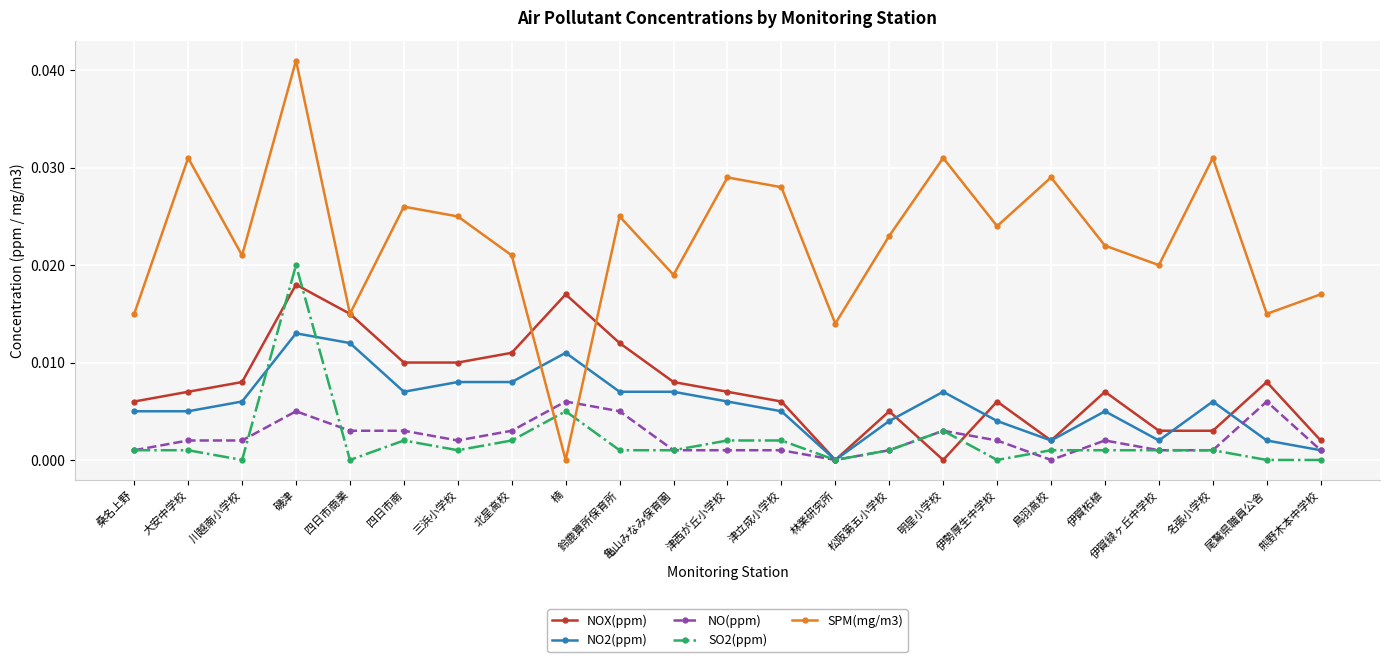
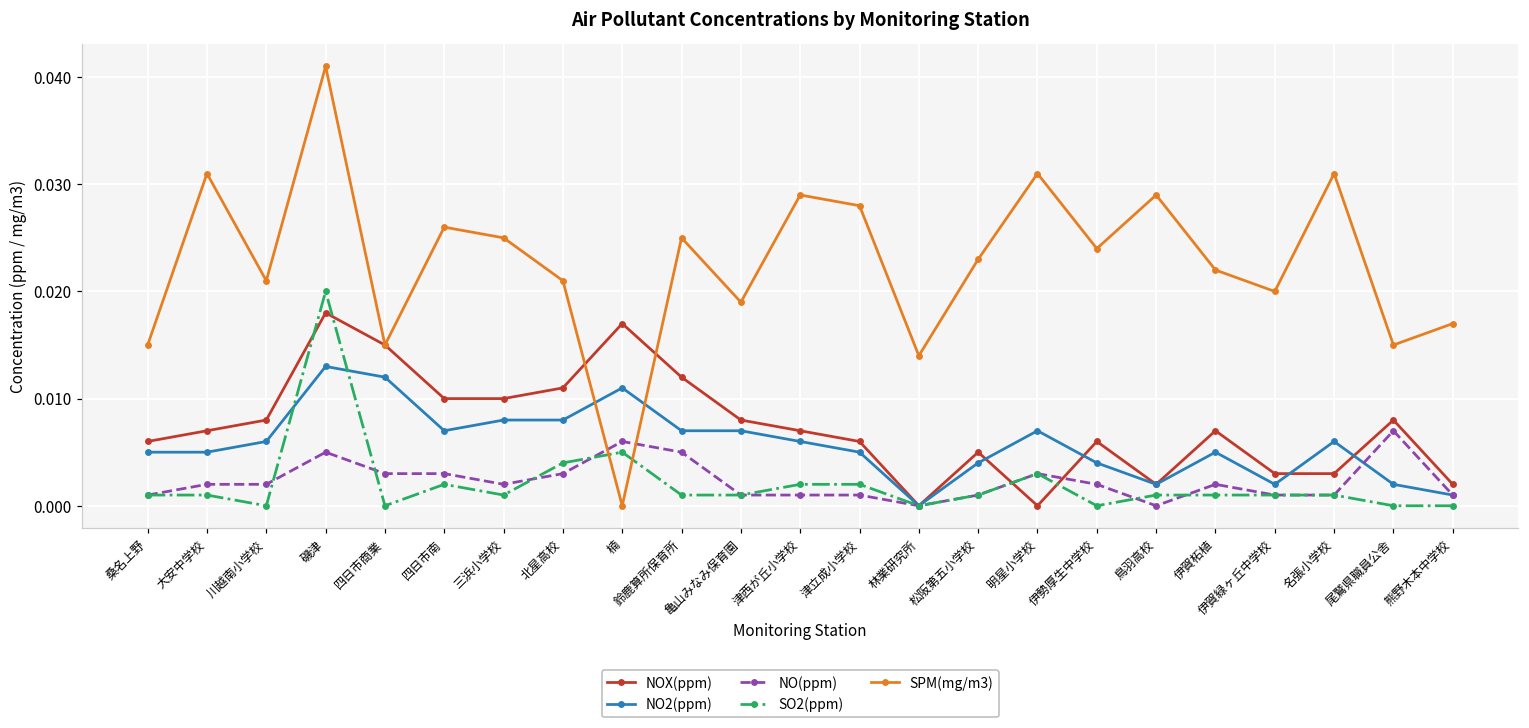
  {
    "NOX(ppm)": {
      "桑名上野": 0.006,
      "大安中学校": 0.007,
      "川越南小学校": 0.008,
      "磯津": 0.018,
      "四日市南": 0.010,
      "三浜小学校": 0.010,
      "北星高校": 0.011,
      "楠": 0.017,
      "鈴鹿算所保育所": 0.012,
      "亀山みなみ保育園": 0.008,
      "津西が丘小学校": 0.007,
      "津立成小学校": 0.006,
      "松阪第五小学校": 0.005,
      "明星小学校": 0.000,
      "伊勢厚生中学校": 0.006,
      "伊賀柘植": 0.007,
      "伊賀緑ヶ丘中学校": 0.003,
      "名張小学校": 0.003,
      "尾鷲県職員公舎": 0.008,
      "熊野木本中学校": 0.002
    },
    "NO2(ppm)": {
      "桑名上野": 0.005,
      "大安中学校": 0.005,
      "川越南小学校": 0.006,
      "磯津": 0.013,
      "四日市商業": 0.012,
      "四日市南": 0.007,
      "三浜小学校": 0.008,
      "北星高校": 0.008,
      "楠": 0.011,
      "鈴鹿算所保育所": 0.007,
      "亀山みなみ保育園": 0.007,
      "津西が丘小学校": 0.006,
      "津立成小学校": 0.005,
      "松阪第五小学校": 0.004,
      "明星小学校": 0.007,
      "伊勢厚生中学校": 0.004,
      "伊賀柘植": 0.005,
      "伊賀緑ヶ丘中学校": 0.002,
      "名張小学校": 0.006,
      "尾鷲県職員公舎": 0.002
    },
    "NO(ppm)": {
      "大安中学校": 0.002,
      "川越南小学校": 0.002,
      "磯津": 0.005,
      "四日市商業": 0.003,
      "四日市南": 0.003,
      "三浜小学校": 0.002,
      "北星高校": 0.003,
      "楠": 0.006,
      "鈴鹿算所保育所": 0.005,
      "津西が丘小学校": 0.001,
      "津立成小学校": 0.001,
      "伊勢厚生中学校": 0.002,
      "鳥羽高校": 0.000,
      "伊賀柘植": 0.002,
-     "尾鷲県職員公舎": 0.006
+     "尾鷲県職員公舎": 0.007
    },
    "SO2(ppm)": {
      "大安中学校": 0.001,
      "川越南小学校": 0.000,
      "磯津": 0.020,
      "四日市商業": 0.000,
      "四日市南": 0.002,
      "三浜小学校": 0.001,
-     "北星高校": 0.002,
+     "北星高校": 0.004,
      "楠": 0.005,
      "鈴鹿算所保育所": 0.001,
      "津西が丘小学校": 0.002,
      "津立成小学校": 0.002,
      "伊勢厚生中学校": 0.000,
      "鳥羽高校": 0.001,
      "伊賀柘植": 0.001,
      "尾鷲県職員公舎": 0.000,
      "熊野木本中学校": 0.000
    },
    "SPM(mg/m3)": {
      "桑名上野": 0.015,
      "大安中学校": 0.031,
      "川越南小学校": 0.021,
      "磯津": 0.041,
      "四日市南": 0.026,
      "三浜小学校": 0.025,
      "北星高校": 0.021,
      "楠": 0.000,
      "鈴鹿算所保育所": 0.025,
      "亀山みなみ保育園": 0.019,
      "津西が丘小学校": 0.029,
      "津立成小学校": 0.028,
      "林業研究所": 0.014,
      "松阪第五小学校": 0.023,
      "明星小学校": 0.031,
      "伊勢厚生中学校": 0.024,
      "鳥羽高校": 0.029,
      "伊賀柘植": 0.022,
      "伊賀緑ヶ丘中学校": 0.020,
      "名張小学校": 0.031,
      "尾鷲県職員公舎": 0.015,
      "熊野木本中学校": 0.017
    }
  }
